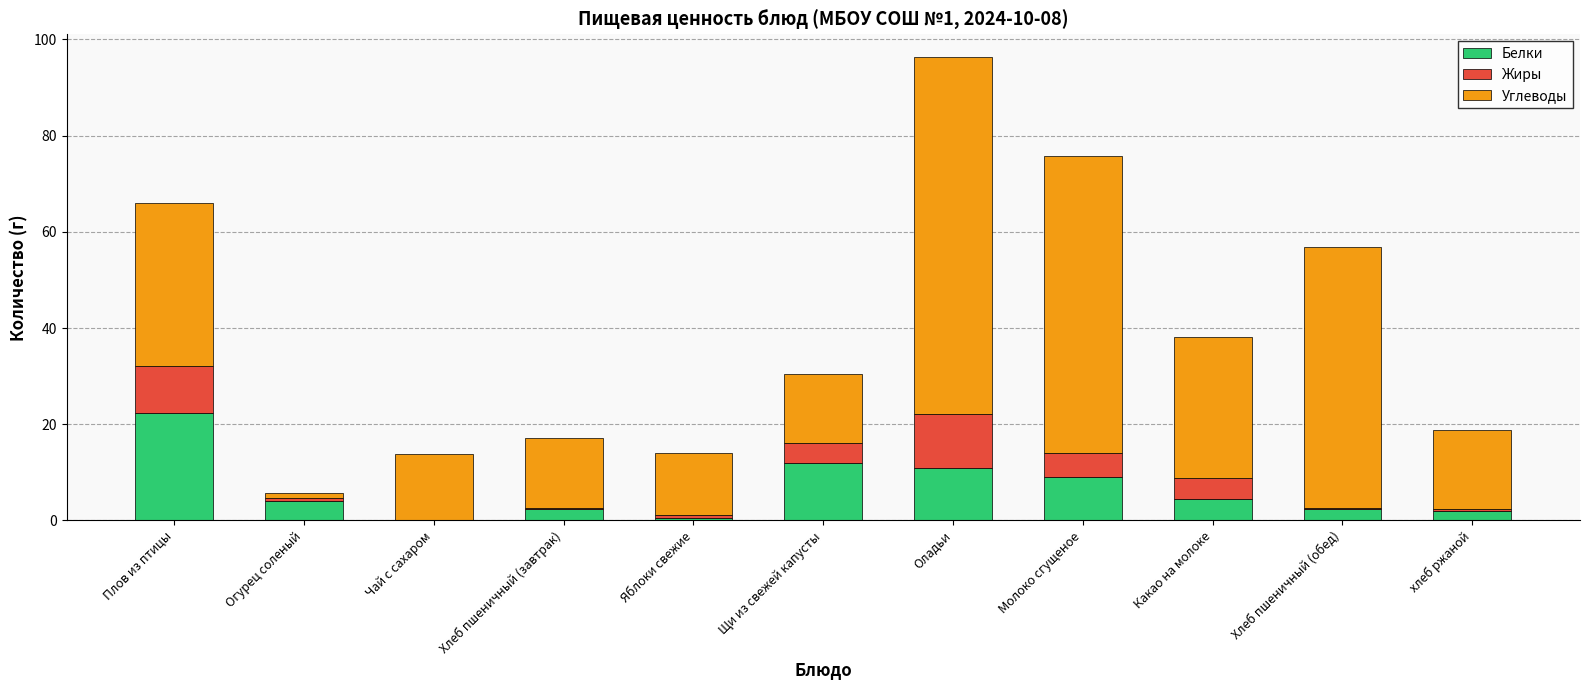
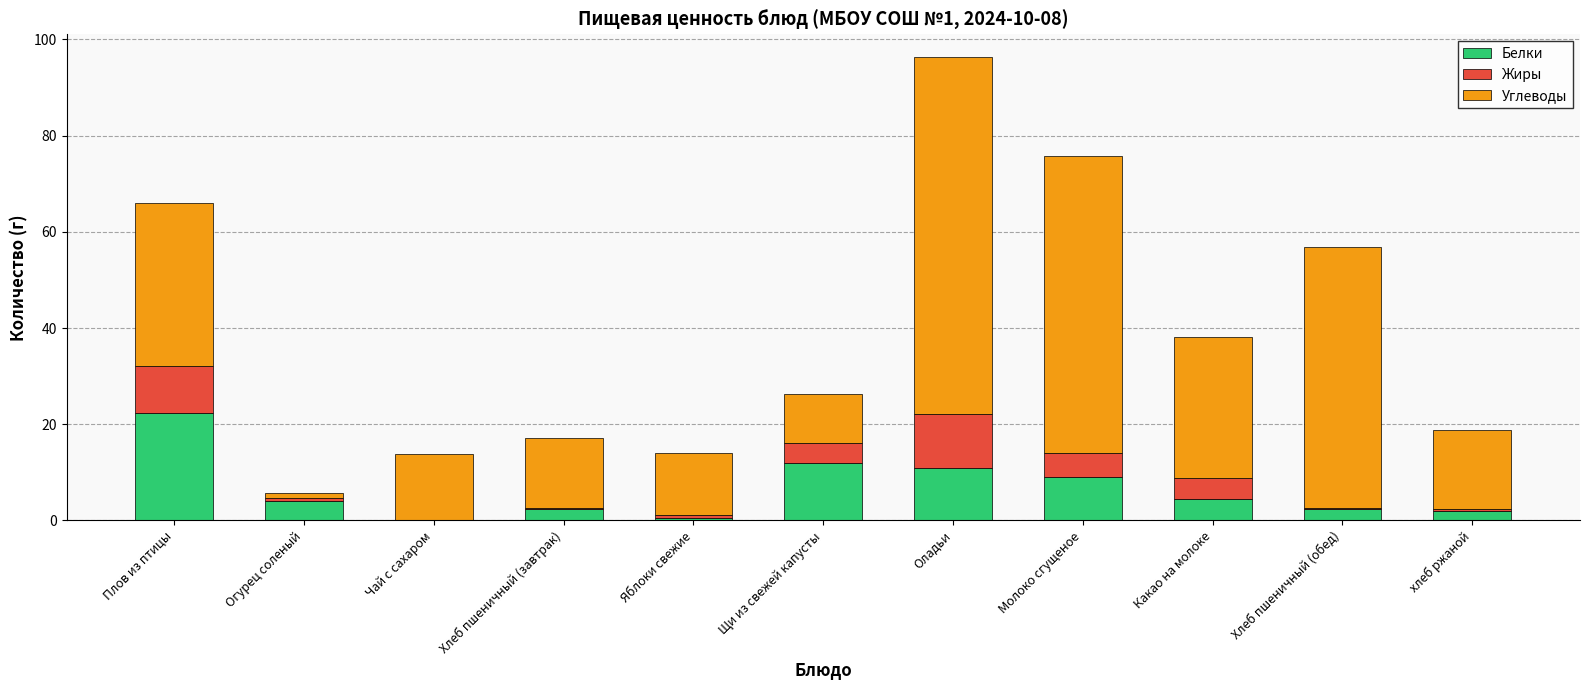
  {
    "Белки": {
      "Плов из птицы": 22,
      "Огурец соленый": 4,
      "Хлеб пшеничный (завтрак)": 2,
      "Яблоки свежие": 1,
      "Щи из свежей капусты": 12,
      "Оладьи": 11,
      "Молоко сгущеное": 9,
      "Какао на молоке": 4,
      "Хлеб пшеничный (обед)": 2,
      "хлеб ржаной": 2
    },
    "Жиры": {
      "Плов из птицы": 10,
      "Огурец соленый": 1,
      "Чай с сахаром": 0,
      "Яблоки свежие": 1,
      "Щи из свежей капусты": 4,
      "Оладьи": 11,
      "Молоко сгущеное": 5,
      "Какао на молоке": 5
    },
    "Углеводы": {
      "Плов из птицы": 34,
      "Огурец соленый": 1,
      "Чай с сахаром": 14,
      "Хлеб пшеничный (завтрак)": 14,
      "Яблоки свежие": 13,
-     "Щи из свежей капусты": 14,
+     "Щи из свежей капусты": 10,
      "Оладьи": 74,
      "Молоко сгущеное": 62,
      "Какао на молоке": 29,
      "Хлеб пшеничный (обед)": 54,
      "хлеб ржаной": 16
    }
  }
